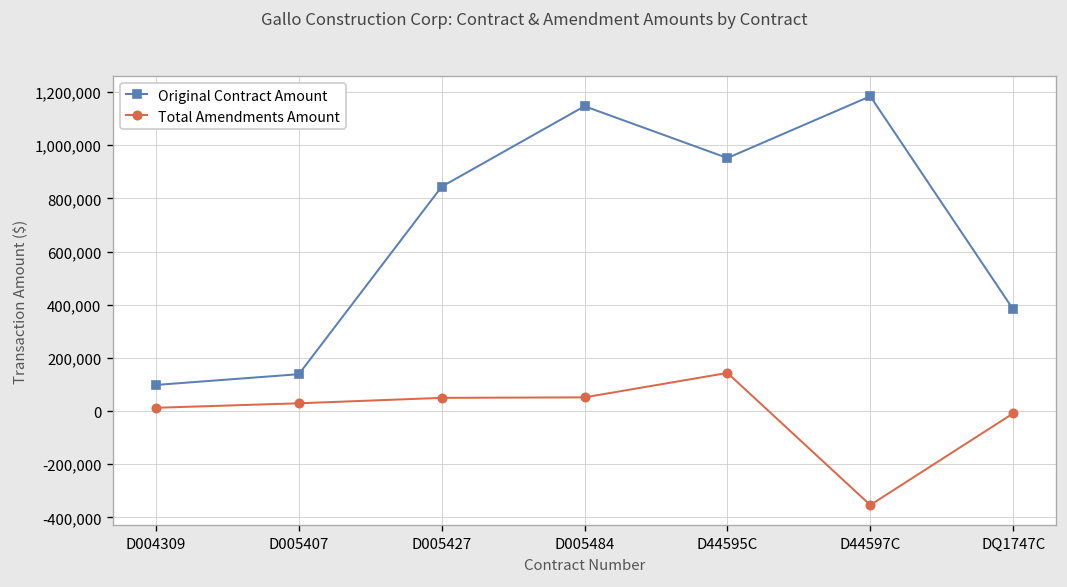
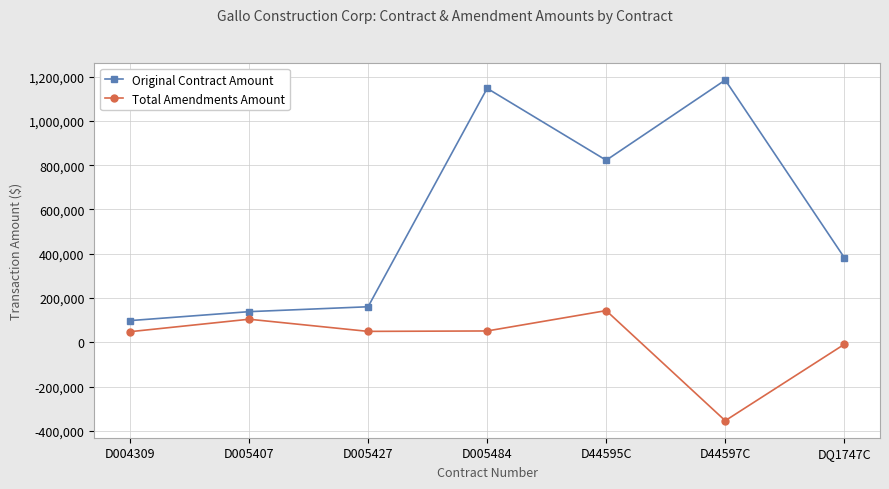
  {
    "Original Contract Amount": {
      "D004309": "100,000",
      "D005407": "140,000",
-     "D005427": "840,000",
+     "D005427": "160,000",
      "D005484": "1,150,000",
-     "D44595C": "950,000",
+     "D44595C": "820,000",
      "D44597C": "1,180,000",
      "DQ1747C": "380,000"
    },
    "Total Amendments Amount": {
-     "D004309": "10,000",
-     "D005407": "30,000",
+     "D004309": "50,000",
+     "D005407": "100,000",
      "D005427": "50,000",
      "D005484": "50,000",
      "D44595C": "140,000",
      "D44597C": "-350,000",
      "DQ1747C": "-10,000"
    }
  }
